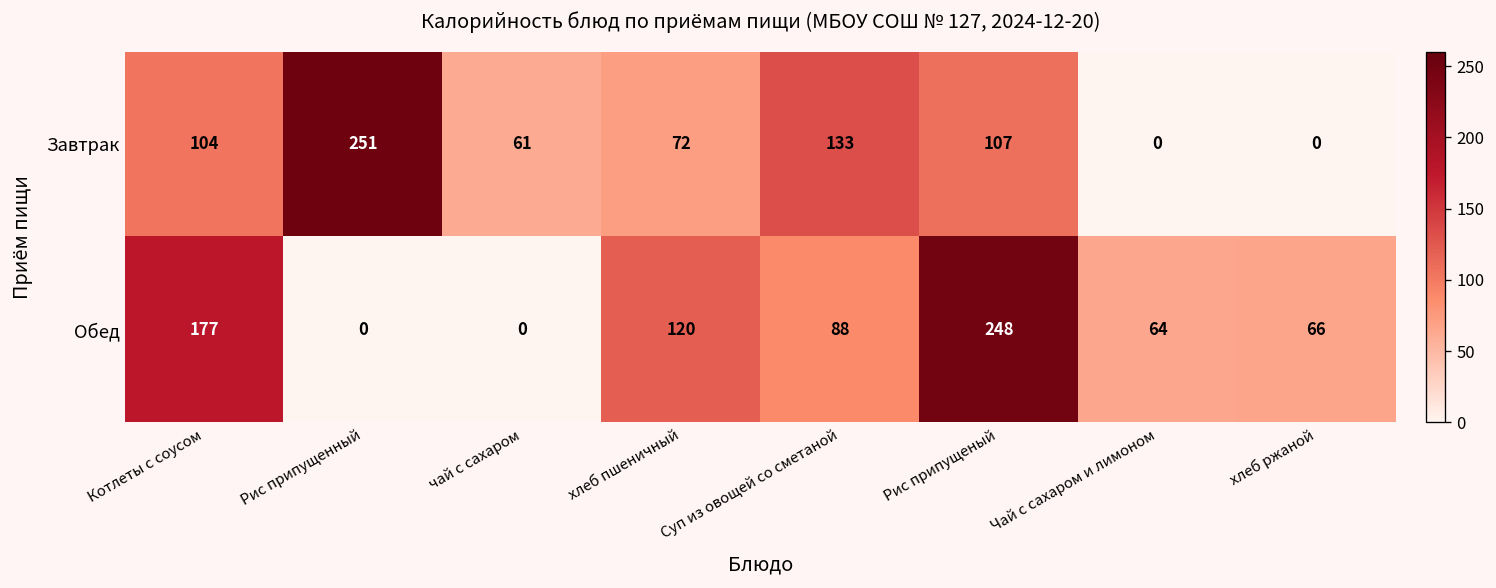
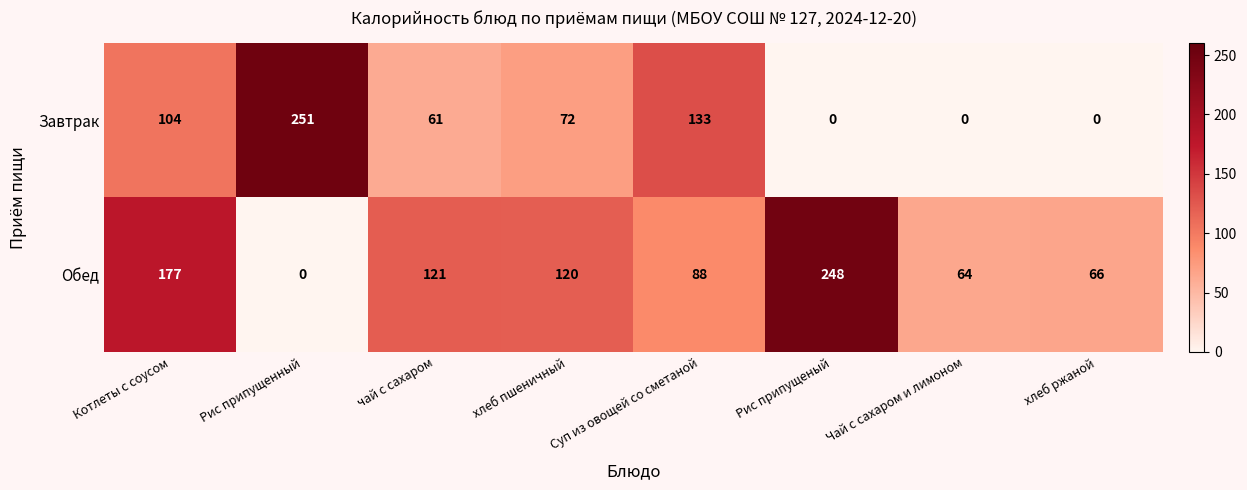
  {
    "Завтрак": {
      "Котлеты с соусом": 104,
      "Рис припущенный": 251,
      "чай с сахаром": 61,
      "хлеб пшеничный": 72,
      "Суп из овощей со сметаной": 133,
-     "Рис припущеный": 107,
+     "Рис припущеный": 0,
      "Чай с сахаром и лимоном": 0,
      "хлеб ржаной": 0
    },
    "Обед": {
      "Котлеты с соусом": 177,
      "Рис припущенный": 0,
-     "чай с сахаром": 0,
+     "чай с сахаром": 121,
      "хлеб пшеничный": 120,
      "Суп из овощей со сметаной": 88,
      "Рис припущеный": 248,
      "Чай с сахаром и лимоном": 64,
      "хлеб ржаной": 66
    }
  }
